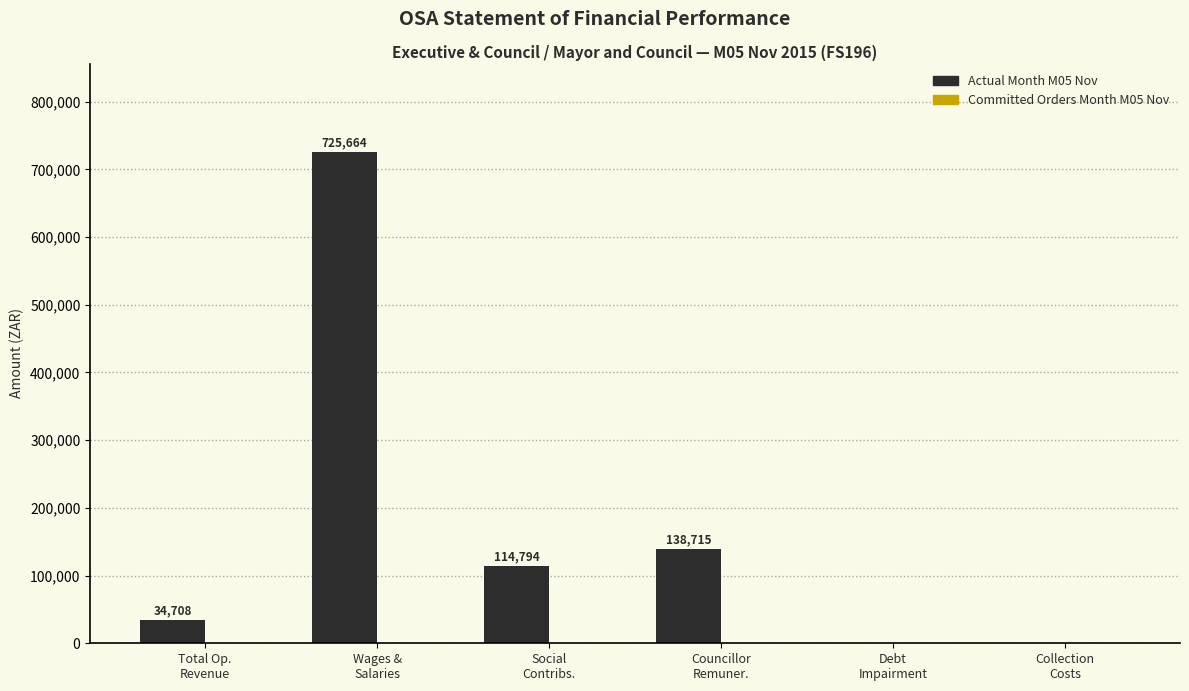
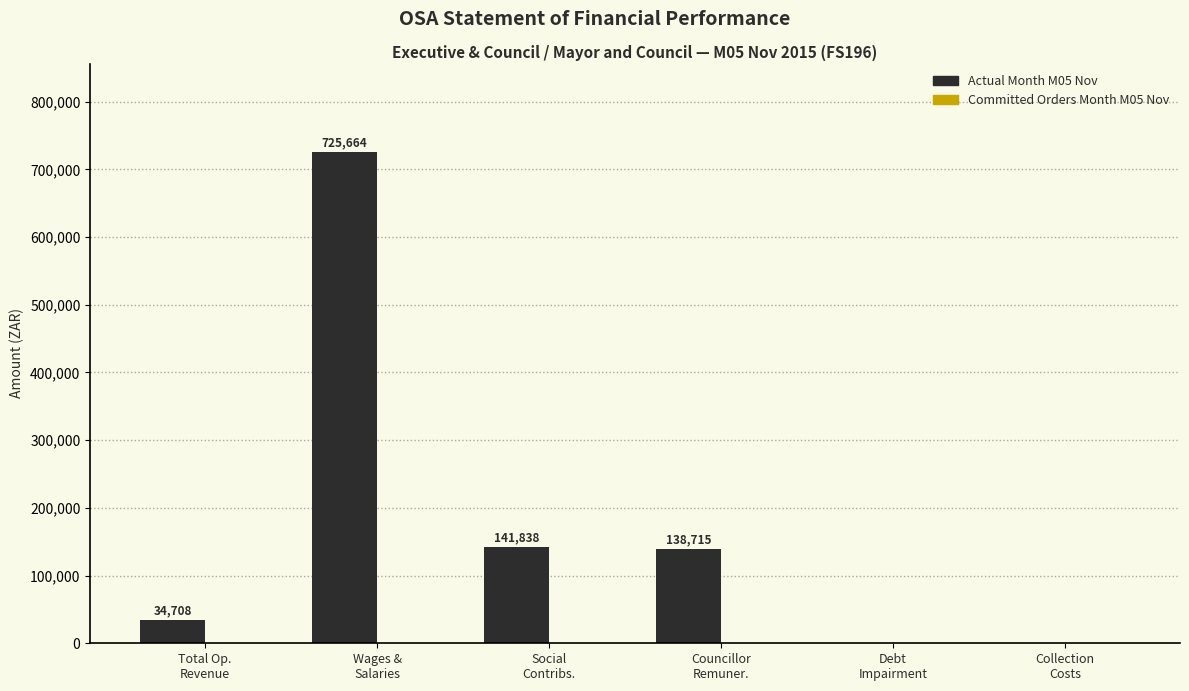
  {
    "Actual Month M05 Nov": {
      "Total Op. Revenue": "34,708",
      "Wages & Salaries": "725,664",
-     "Social Contribs.": "114,794",
+     "Social Contribs.": "141,838",
      "Councillor Remuner.": "138,715"
    },
    "Committed Orders Month M05 Nov": {
      "Total Op. Revenue": "0",
      "Wages & Salaries": "0",
      "Social Contribs.": "0",
      "Councillor Remuner.": "0",
      "Debt Impairment": "0",
      "Collection Costs": "0"
    }
  }
